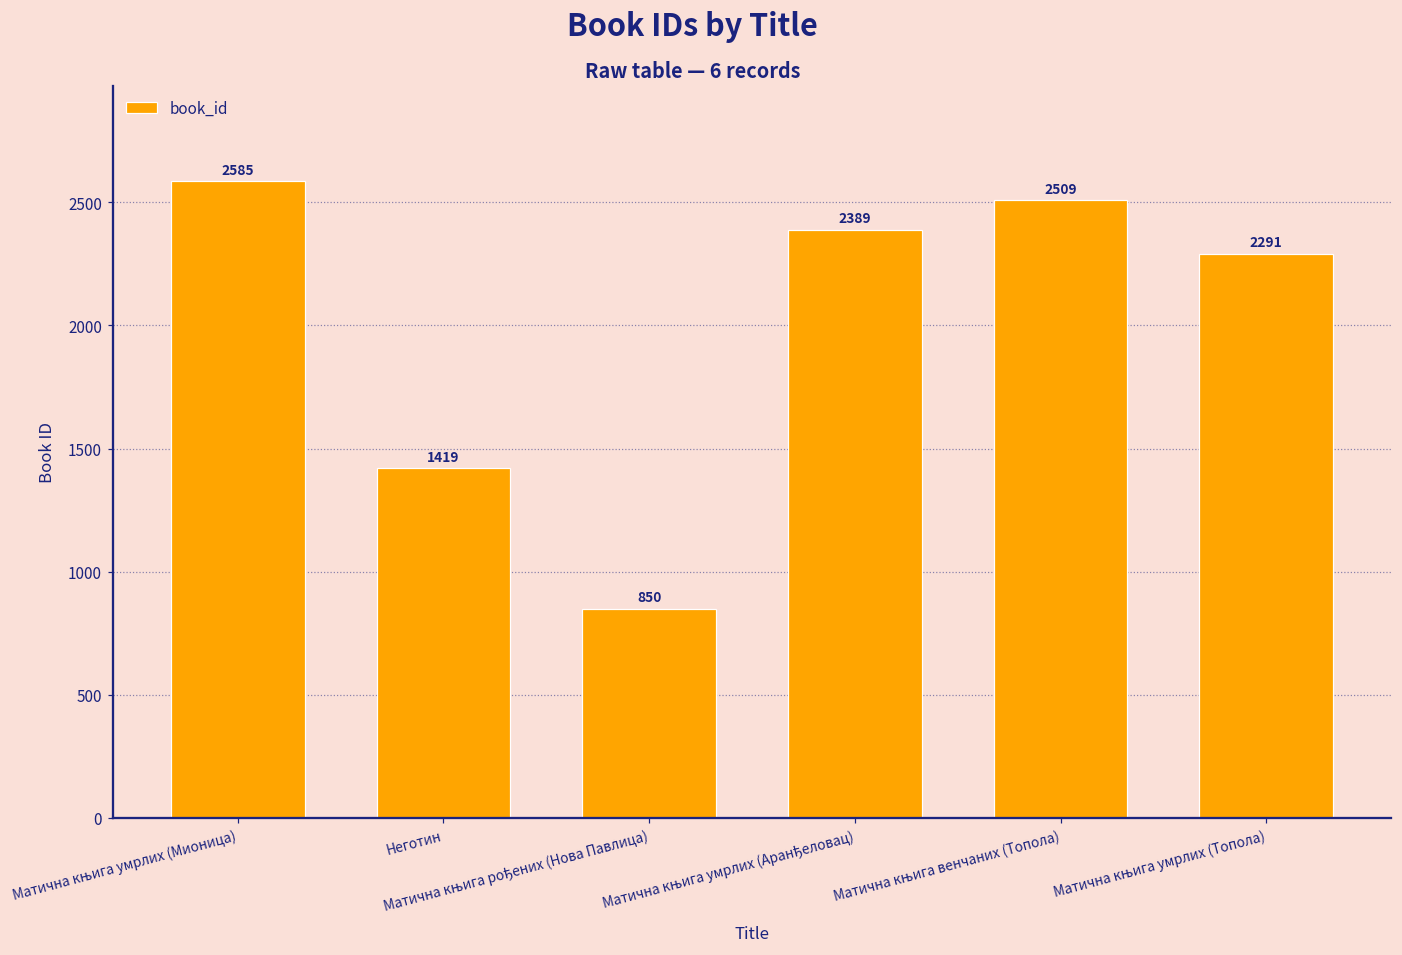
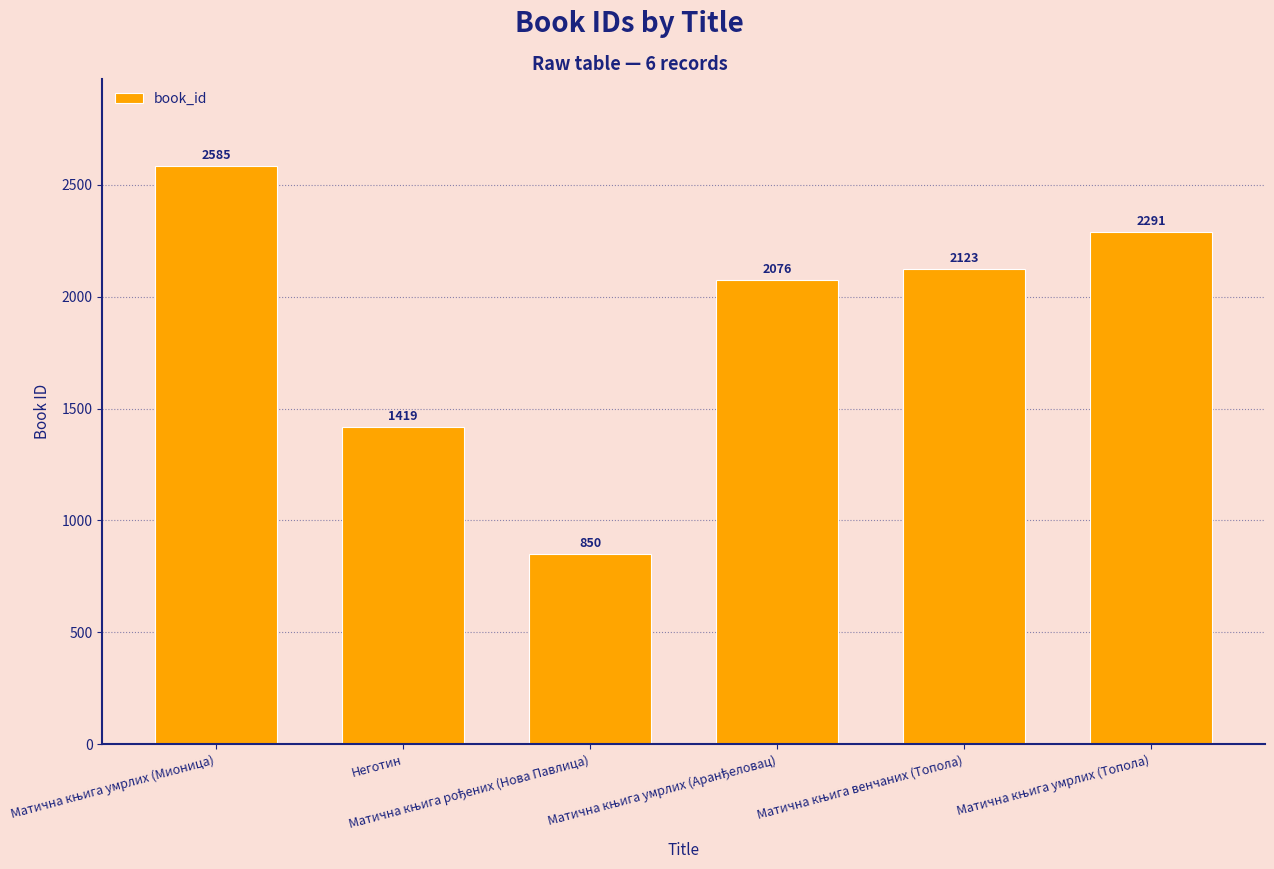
  {
    "Матична књига умрлих (Мионица)": 2585,
    "Неготин": 1419,
    "Матична књига рођених (Нова Павлица)": 850,
-   "Матична књига умрлих (Аранђеловац)": 2389,
-   "Матична књига венчаних (Топола)": 2509,
+   "Матична књига умрлих (Аранђеловац)": 2076,
+   "Матична књига венчаних (Топола)": 2123,
    "Матична књига умрлих (Топола)": 2291
  }
